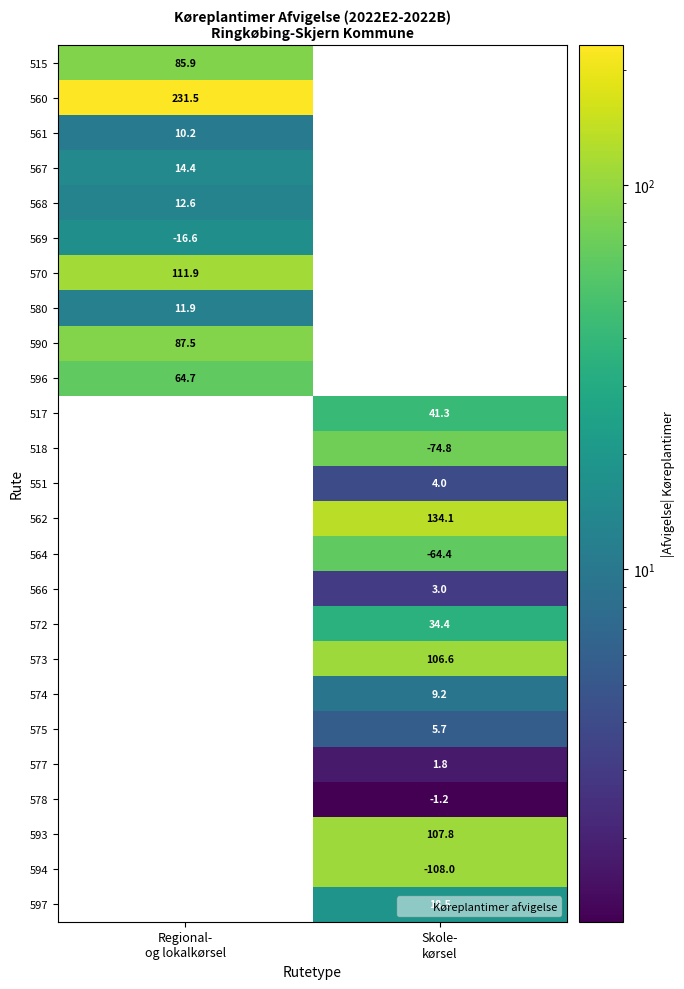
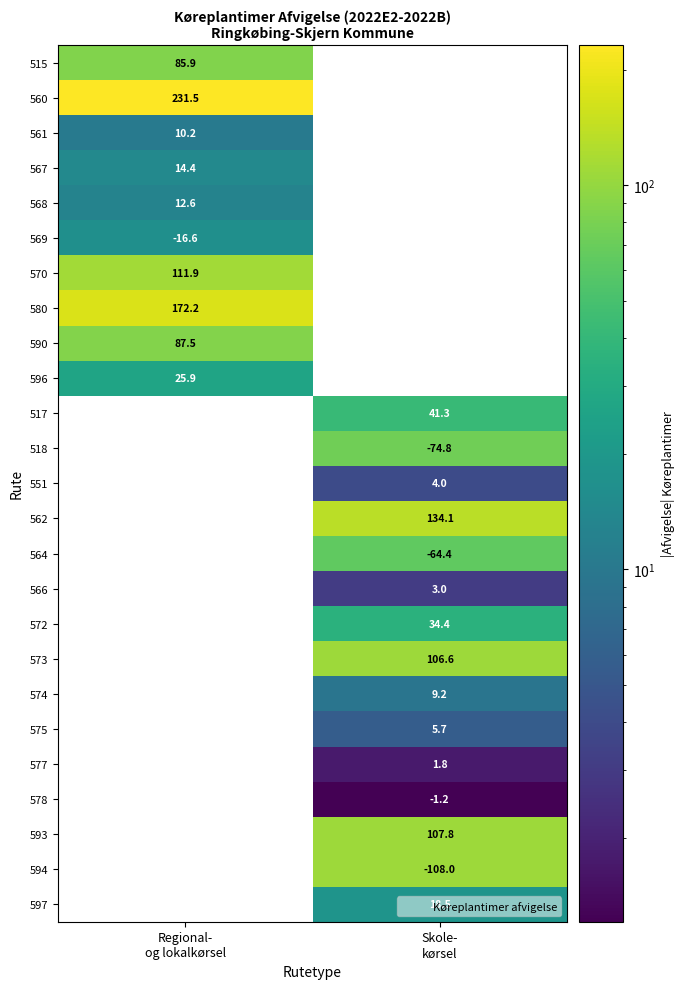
  {
    "515": {
      "Regional- og lokalkørsel": 85.9
    },
    "560": {
      "Regional- og lokalkørsel": 231.5
    },
    "561": {
      "Regional- og lokalkørsel": 10.2
    },
    "567": {
      "Regional- og lokalkørsel": 14.4
    },
    "568": {
      "Regional- og lokalkørsel": 12.6
    },
    "569": {
      "Regional- og lokalkørsel": -16.6
    },
    "570": {
      "Regional- og lokalkørsel": 111.9
    },
    "580": {
-     "Regional- og lokalkørsel": 11.9
+     "Regional- og lokalkørsel": 172.2
    },
    "590": {
      "Regional- og lokalkørsel": 87.5
    },
    "596": {
-     "Regional- og lokalkørsel": 64.7
+     "Regional- og lokalkørsel": 25.9
    },
    "517": {
      "Skole- kørsel": 41.3
    },
    "518": {
      "Skole- kørsel": -74.8
    },
    "551": {
      "Skole- kørsel": 4.0
    },
    "562": {
      "Skole- kørsel": 134.1
    },
    "564": {
      "Skole- kørsel": -64.4
    },
    "566": {
      "Skole- kørsel": 3.0
    },
    "572": {
      "Skole- kørsel": 34.4
    },
    "573": {
      "Skole- kørsel": 106.6
    },
    "574": {
      "Skole- kørsel": 9.2
    },
    "575": {
      "Skole- kørsel": 5.7
    },
    "577": {
      "Skole- kørsel": 1.8
    },
    "578": {
      "Skole- kørsel": -1.2
    },
    "593": {
      "Skole- kørsel": 107.8
    },
    "594": {
      "Skole- kørsel": -108.0
    }
  }
